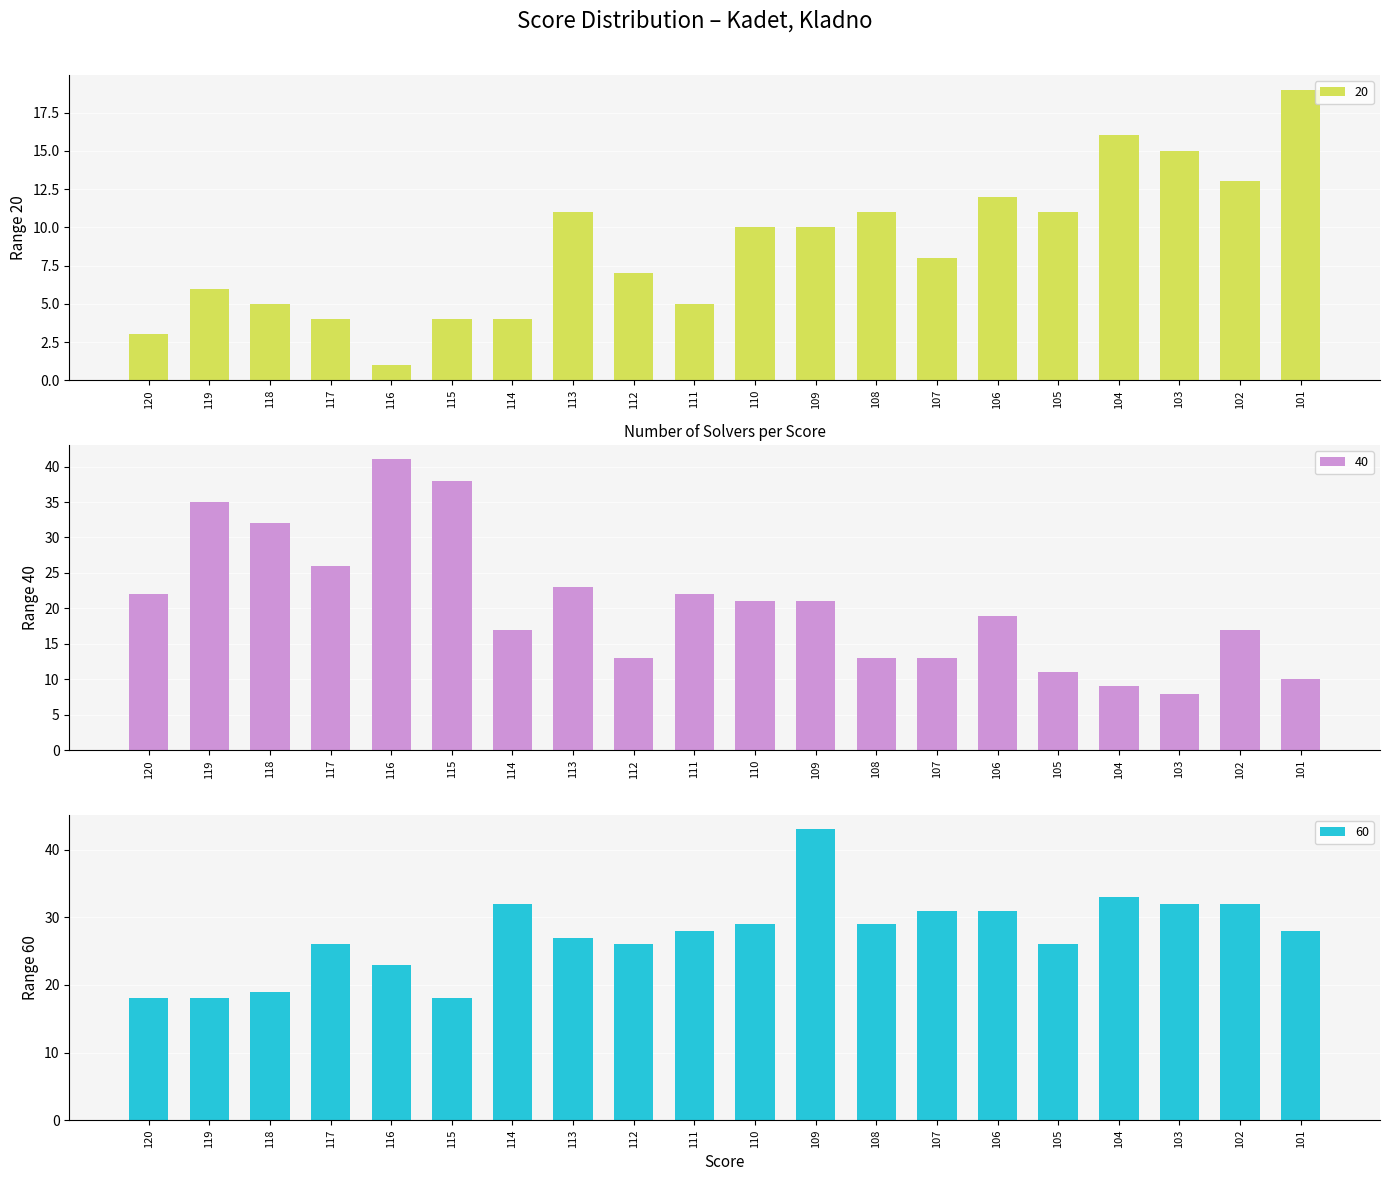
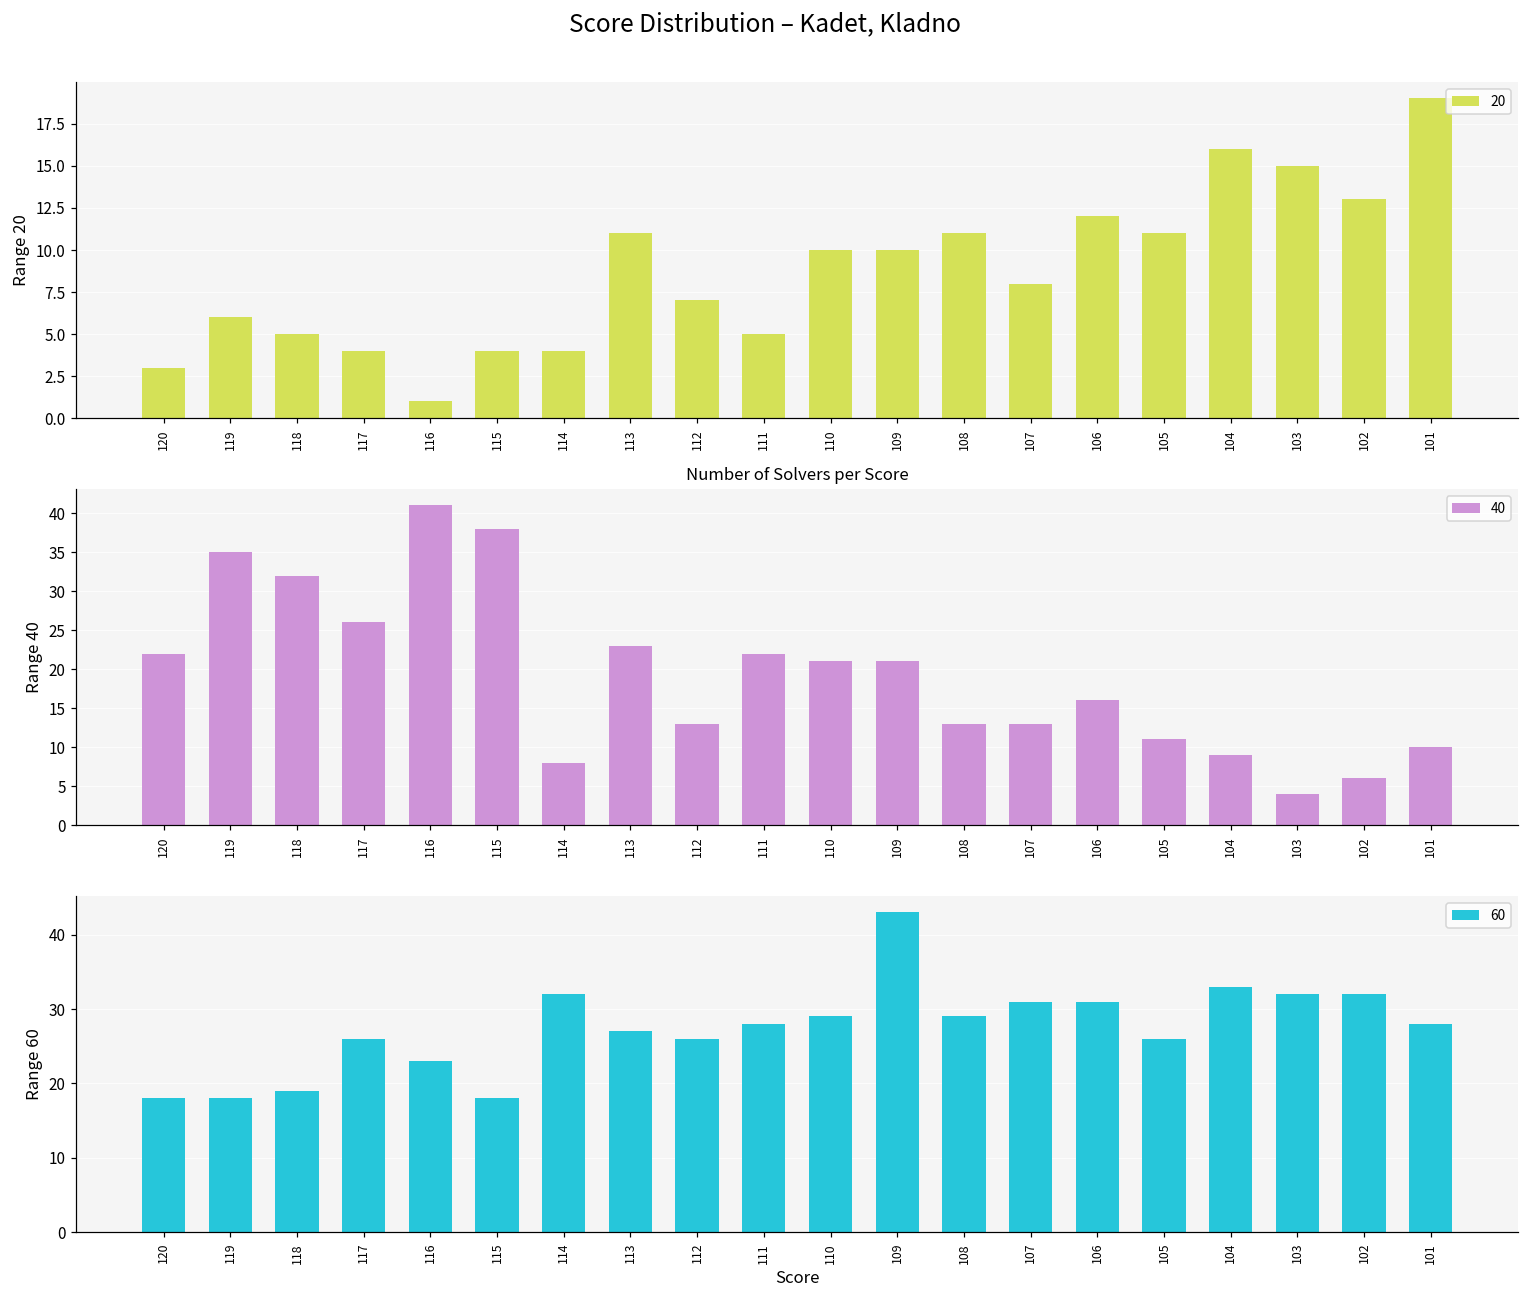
  {
    "Number of Solvers per Score": {
      "120": 22,
      "119": 35,
      "118": 32,
      "117": 26,
      "116": 41,
      "115": 38,
-     "114": 17,
+     "114": 8,
      "113": 23,
      "112": 13,
      "111": 22,
      "110": 21,
      "109": 21,
      "108": 13,
      "107": 13,
-     "106": 19,
+     "106": 16,
      "105": 11,
      "104": 9,
-     "103": 8,
-     "102": 17,
+     "103": 4,
+     "102": 6,
      "101": 10
    }
  }
